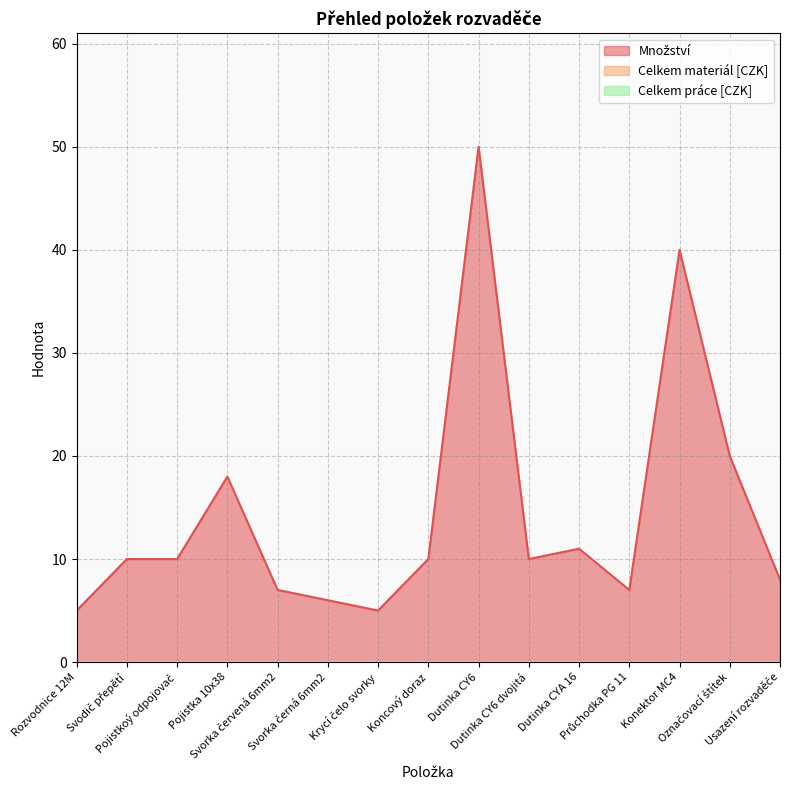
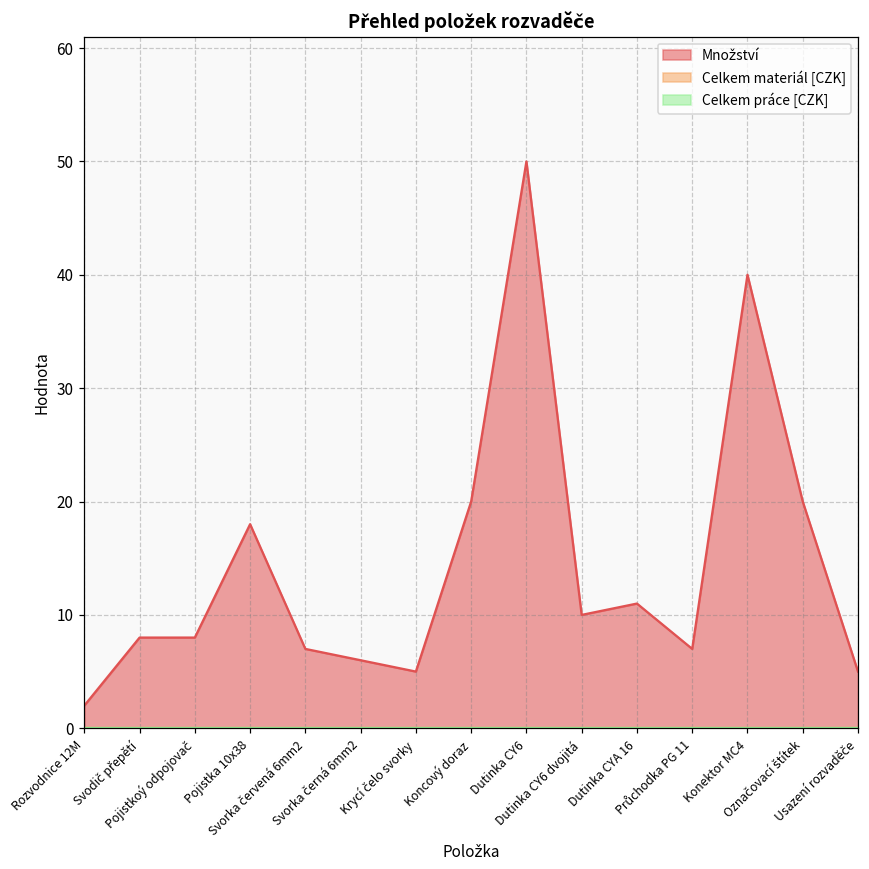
  {
    "Množství": {
-     "Rozvodnice 12M": 5,
-     "Svodič přepětí": 10,
-     "Pojistkoý odpojovač": 10,
+     "Rozvodnice 12M": 2,
+     "Svodič přepětí": 8,
+     "Pojistkoý odpojovač": 8,
      "Pojistka 10x38": 18,
      "Svorka červená 6mm2": 7,
      "Svorka černá 6mm2": 6,
      "Krycí čelo svorky": 5,
-     "Koncový doraz": 10,
+     "Koncový doraz": 20,
      "Dutinka CY6": 50,
      "Dutinka CY6 dvojitá": 10,
      "Dutinka CYA 16": 11,
      "Průchodka PG 11": 7,
      "Konektor MC4": 40,
      "Označovací štítek": 20,
-     "Usazení rozvaděče": 8
+     "Usazení rozvaděče": 5
    },
    "Celkem práce [CZK]": {
      "Rozvodnice 12M": 0,
      "Svodič přepětí": 0,
      "Pojistkoý odpojovač": 0,
      "Pojistka 10x38": 0,
      "Svorka červená 6mm2": 0,
      "Svorka černá 6mm2": 0,
      "Krycí čelo svorky": 0,
      "Koncový doraz": 0,
      "Dutinka CY6": 0,
      "Dutinka CY6 dvojitá": 0,
      "Dutinka CYA 16": 0,
      "Průchodka PG 11": 0,
      "Konektor MC4": 0,
      "Označovací štítek": 0,
      "Usazení rozvaděče": 0
    }
  }
